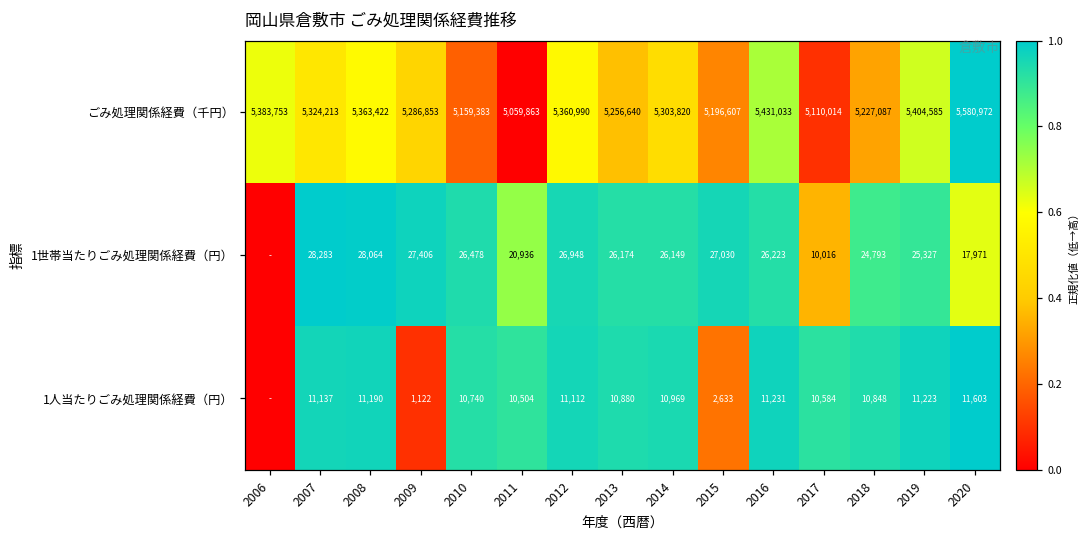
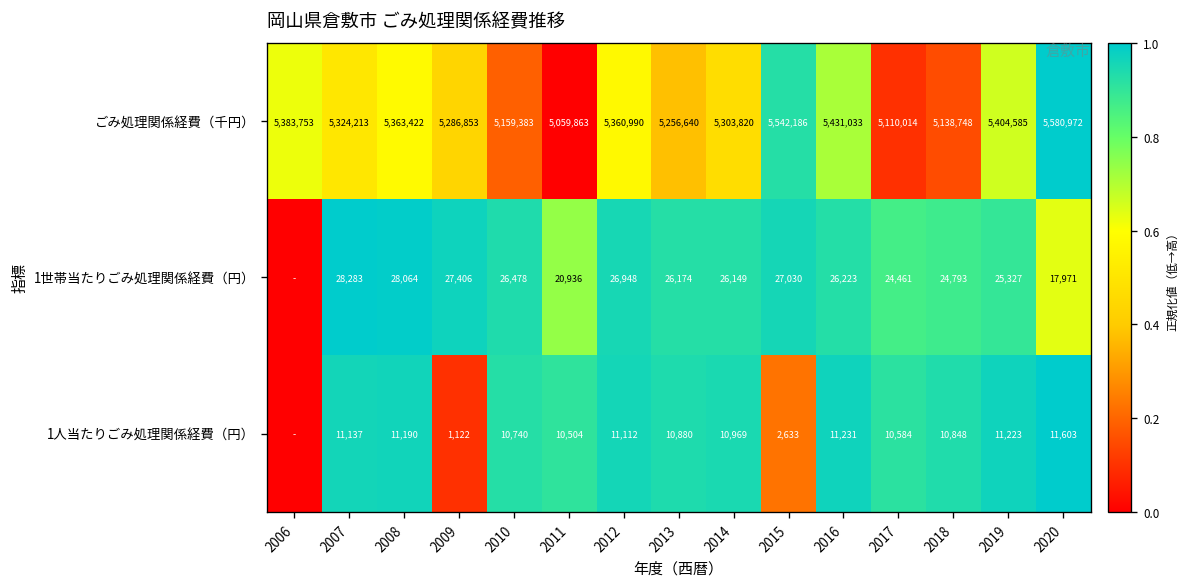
  {
    "ごみ処理関係経費（千円）": {
      "2006": "5,383,753",
      "2007": "5,324,213",
      "2008": "5,363,422",
      "2009": "5,286,853",
      "2010": "5,159,383",
      "2011": "5,059,863",
      "2012": "5,360,990",
      "2013": "5,256,640",
      "2014": "5,303,820",
-     "2015": "5,196,607",
+     "2015": "5,542,186",
      "2016": "5,431,033",
      "2017": "5,110,014",
-     "2018": "5,227,087",
+     "2018": "5,138,748",
      "2019": "5,404,585"
    },
    "1世帯当たりごみ処理関係経費（円）": {
      "2007": "28,283",
      "2008": "28,064",
      "2009": "27,406",
      "2010": "26,478",
      "2011": "20,936",
      "2012": "26,948",
      "2013": "26,174",
      "2014": "26,149",
      "2015": "27,030",
      "2016": "26,223",
-     "2017": "10,016",
+     "2017": "24,461",
      "2018": "24,793",
      "2019": "25,327",
      "2020": "17,971"
    },
    "1人当たりごみ処理関係経費（円）": {
      "2007": "11,137",
      "2008": "11,190",
      "2009": "1,122",
      "2010": "10,740",
      "2011": "10,504",
      "2012": "11,112",
      "2013": "10,880",
      "2014": "10,969",
      "2015": "2,633",
      "2016": "11,231",
      "2017": "10,584",
      "2018": "10,848",
      "2019": "11,223",
      "2020": "11,603"
    }
  }
